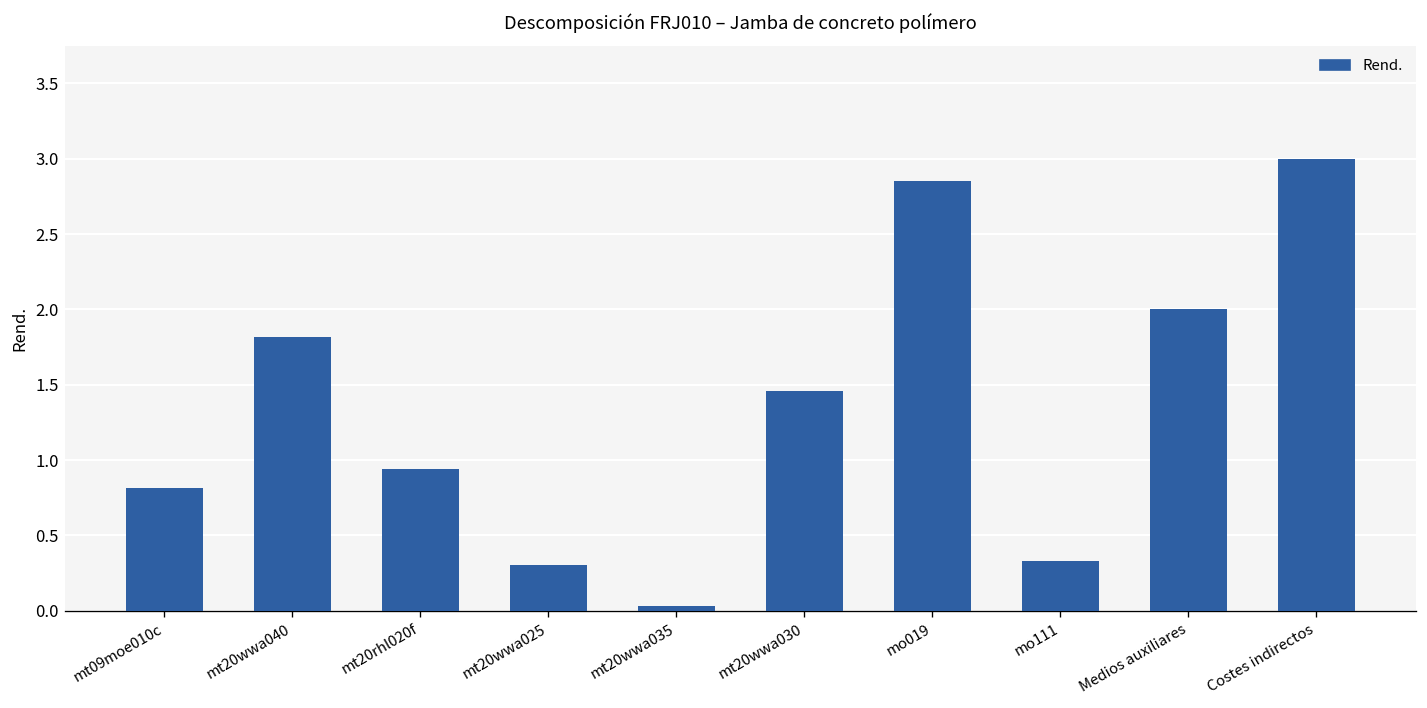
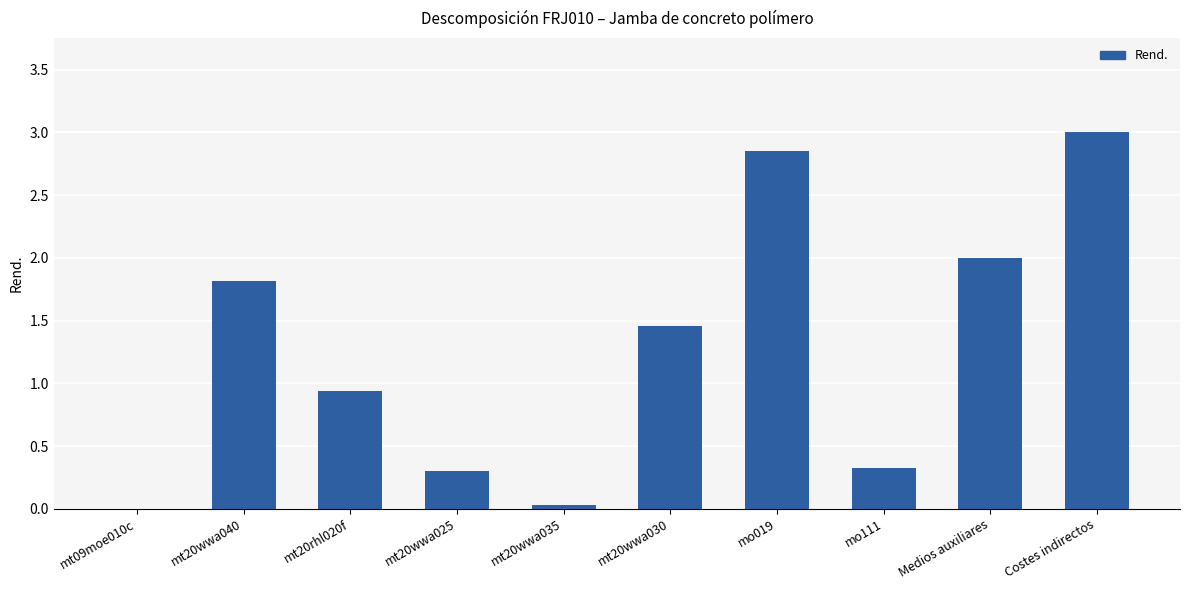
  {
-   "mt09moe010c": 0.82,
+   "mt09moe010c": 0.00,
    "mt20wwa040": 1.82,
    "mt20rhl020f": 0.94,
    "mt20wwa025": 0.30,
    "mt20wwa035": 0.03,
    "mt20wwa030": 1.46,
    "mo019": 2.86,
    "mo111": 0.33,
    "Medios auxiliares": 2.00,
    "Costes indirectos": 3.00
  }
